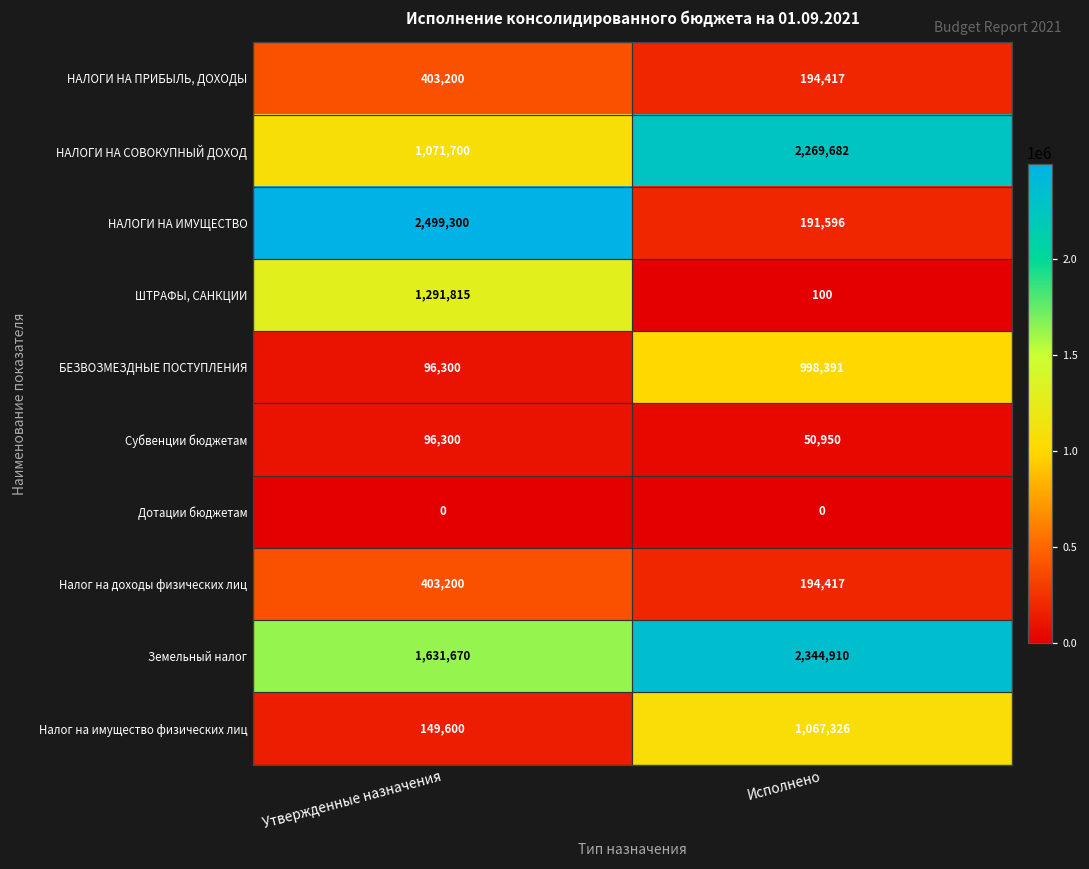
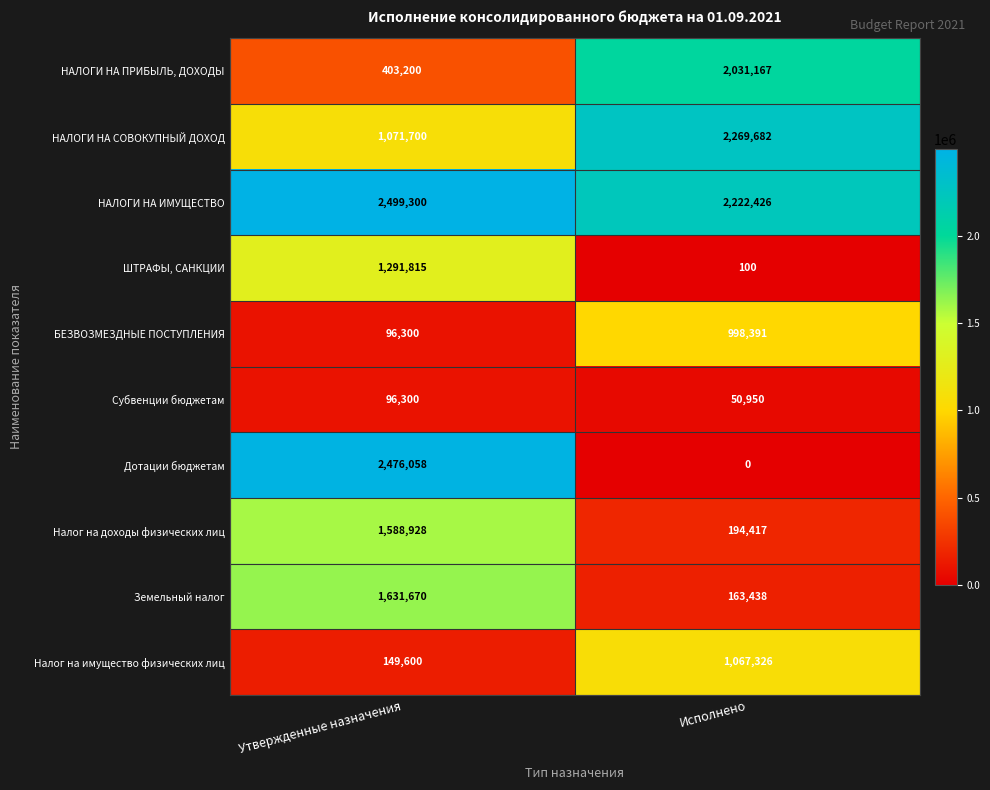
  {
    "НАЛОГИ НА ПРИБЫЛЬ, ДОХОДЫ": {
      "Утвержденные назначения": "403,200",
-     "Исполнено": "194,417"
+     "Исполнено": "2,031,167"
    },
    "НАЛОГИ НА СОВОКУПНЫЙ ДОХОД": {
      "Утвержденные назначения": "1,071,700",
      "Исполнено": "2,269,682"
    },
    "НАЛОГИ НА ИМУЩЕСТВО": {
      "Утвержденные назначения": "2,499,300",
-     "Исполнено": "191,596"
+     "Исполнено": "2,222,426"
    },
    "ШТРАФЫ, САНКЦИИ": {
      "Утвержденные назначения": "1,291,815",
      "Исполнено": "100"
    },
    "БЕЗВОЗМЕЗДНЫЕ ПОСТУПЛЕНИЯ": {
      "Утвержденные назначения": "96,300",
      "Исполнено": "998,391"
    },
    "Субвенции бюджетам": {
      "Утвержденные назначения": "96,300",
      "Исполнено": "50,950"
    },
    "Дотации бюджетам": {
-     "Утвержденные назначения": "0",
+     "Утвержденные назначения": "2,476,058",
      "Исполнено": "0"
    },
    "Налог на доходы физических лиц": {
-     "Утвержденные назначения": "403,200",
+     "Утвержденные назначения": "1,588,928",
      "Исполнено": "194,417"
    },
    "Земельный налог": {
      "Утвержденные назначения": "1,631,670",
-     "Исполнено": "2,344,910"
+     "Исполнено": "163,438"
    },
    "Налог на имущество физических лиц": {
      "Утвержденные назначения": "149,600",
      "Исполнено": "1,067,326"
    }
  }
